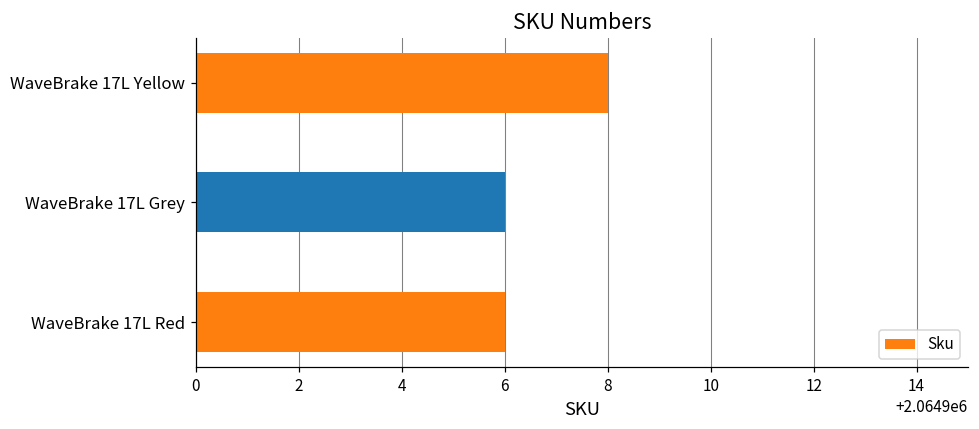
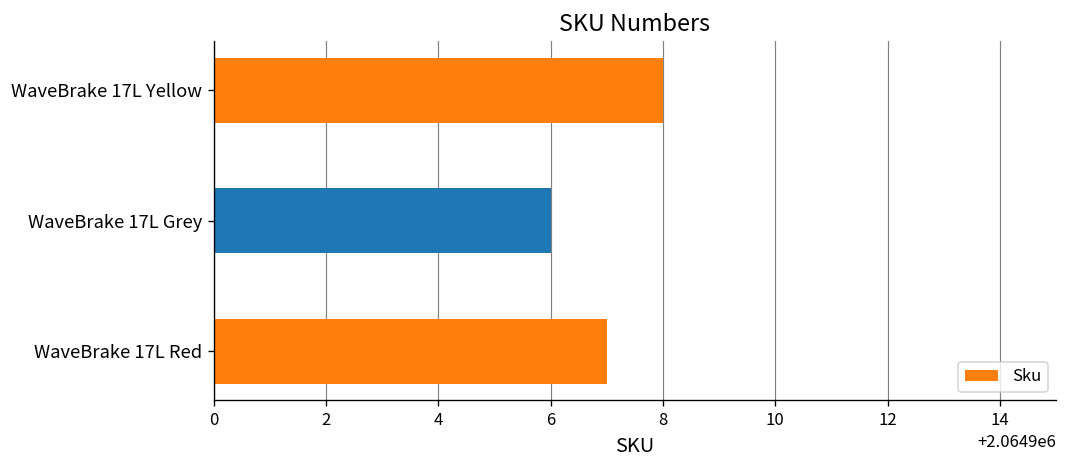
  {
    "WaveBrake 17L Yellow": 2064908,
    "WaveBrake 17L Grey": 2064906,
-   "WaveBrake 17L Red": 2064906
+   "WaveBrake 17L Red": 2064907
  }
